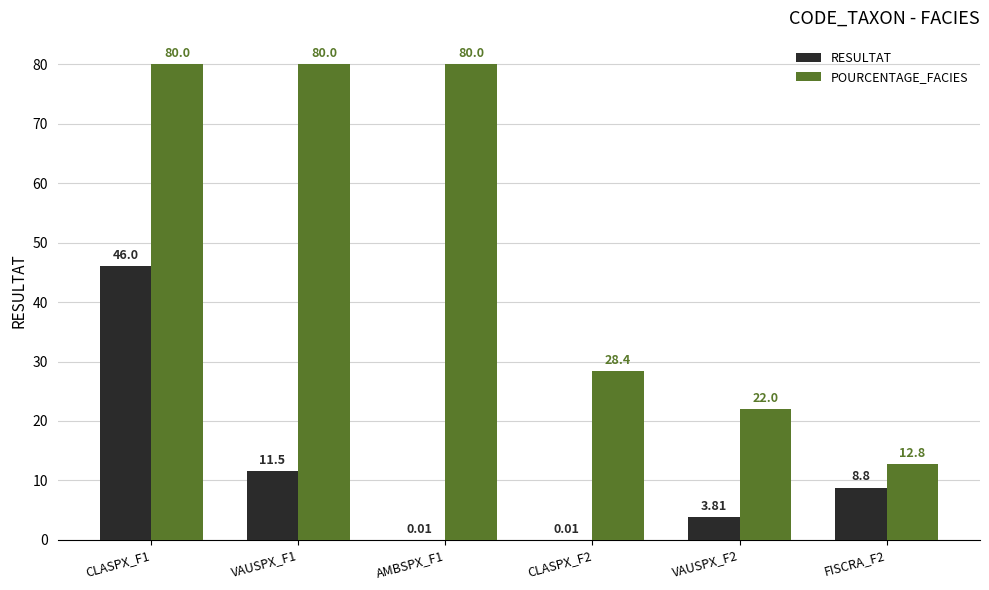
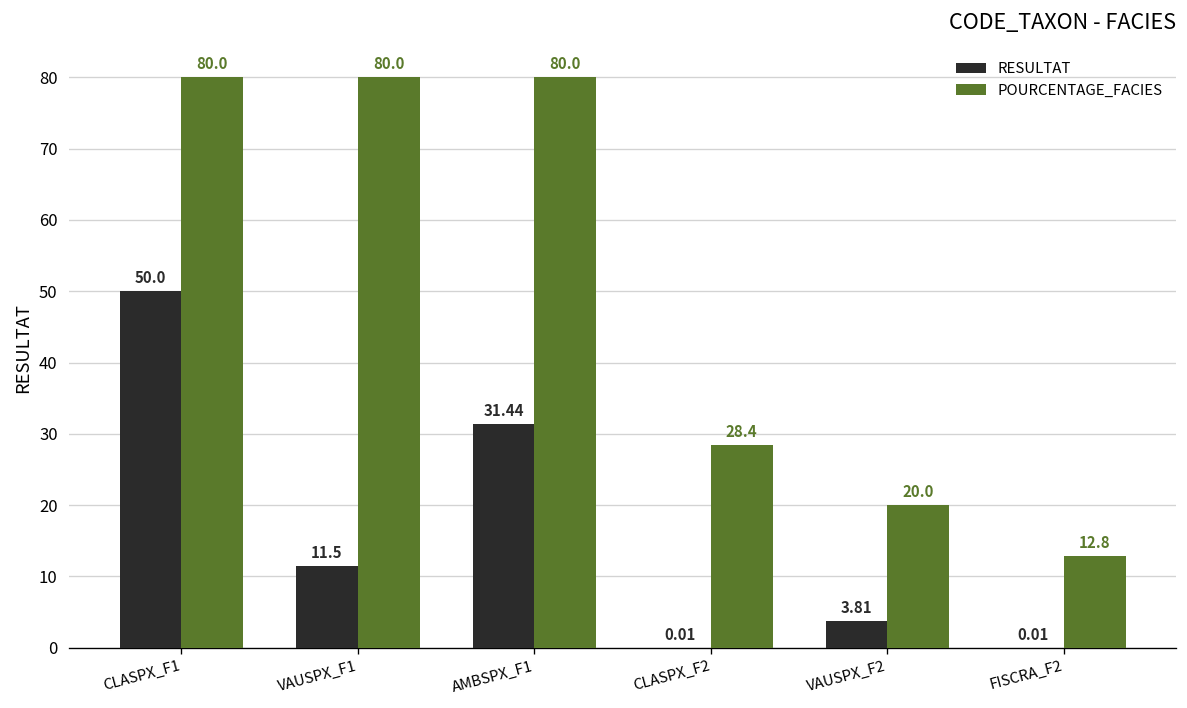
  {
    "RESULTAT": {
-     "CLASPX_F1": 46.0,
+     "CLASPX_F1": 50.0,
      "VAUSPX_F1": 11.5,
-     "AMBSPX_F1": 0.01,
+     "AMBSPX_F1": 31.44,
      "CLASPX_F2": 0.01,
      "VAUSPX_F2": 3.81,
-     "FISCRA_F2": 8.8
+     "FISCRA_F2": 0.01
    },
    "POURCENTAGE_FACIES": {
      "CLASPX_F1": 80.0,
      "VAUSPX_F1": 80.0,
      "AMBSPX_F1": 80.0,
      "CLASPX_F2": 28.4,
-     "VAUSPX_F2": 22.0,
+     "VAUSPX_F2": 20.0,
      "FISCRA_F2": 12.8
    }
  }
